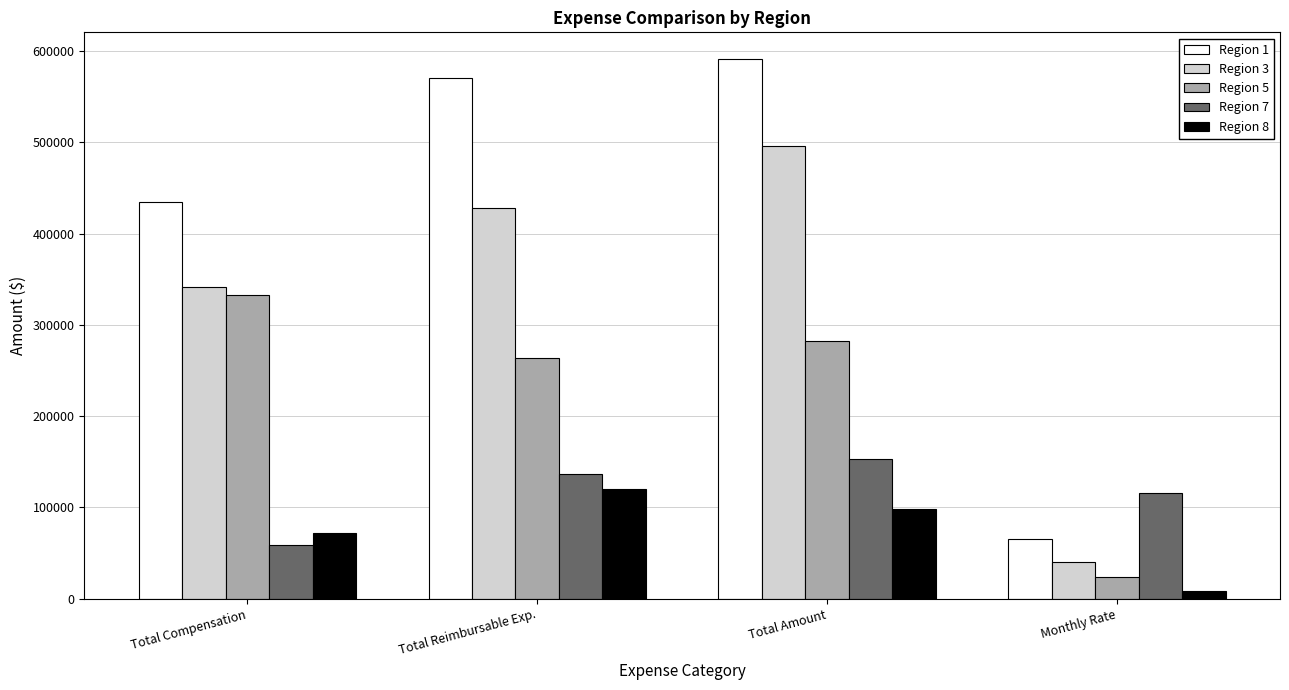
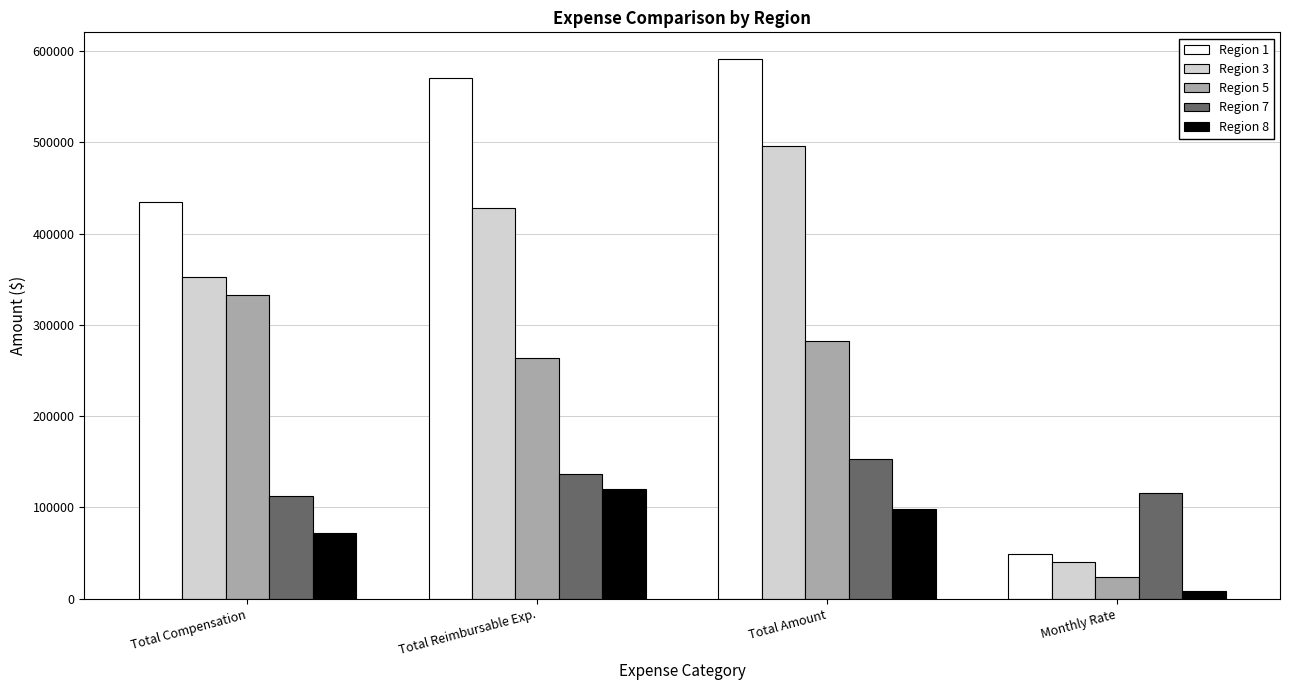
  {
    "Region 1": {
      "Total Compensation": 430000,
      "Total Reimbursable Exp.": 570000,
      "Total Amount": 590000,
-     "Monthly Rate": 60000
+     "Monthly Rate": 50000
    },
    "Region 3": {
-     "Total Compensation": 340000,
+     "Total Compensation": 350000,
      "Total Reimbursable Exp.": 430000,
      "Total Amount": 500000,
      "Monthly Rate": 40000
    },
    "Region 5": {
      "Total Compensation": 330000,
      "Total Reimbursable Exp.": 260000,
      "Total Amount": 280000,
      "Monthly Rate": 20000
    },
    "Region 7": {
-     "Total Compensation": 60000,
+     "Total Compensation": 110000,
      "Total Reimbursable Exp.": 140000,
      "Total Amount": 150000,
      "Monthly Rate": 120000
    },
    "Region 8": {
      "Total Compensation": 70000,
      "Total Reimbursable Exp.": 120000,
      "Total Amount": 100000,
      "Monthly Rate": 10000
    }
  }
